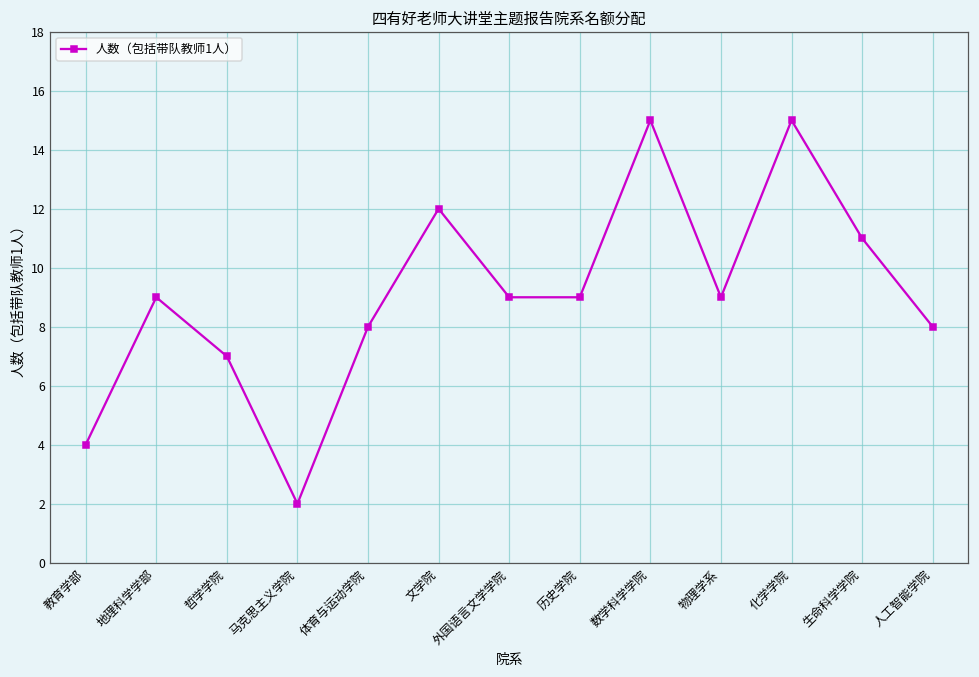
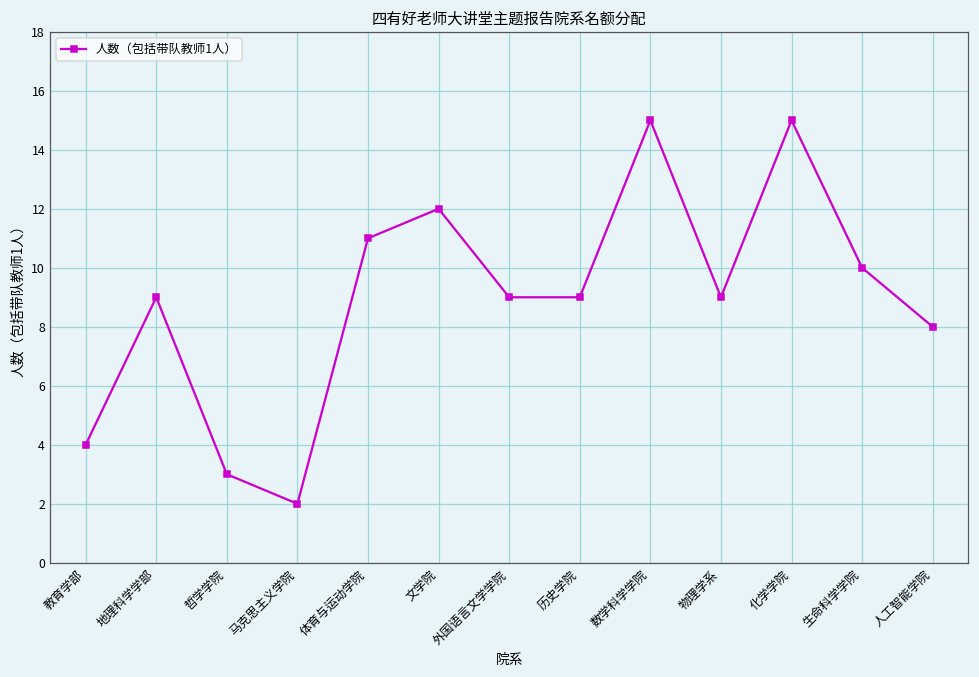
  {
    "教育学部": 4,
    "地理科学学部": 9,
-   "哲学学院": 7,
+   "哲学学院": 3,
    "马克思主义学院": 2,
-   "体育与运动学院": 8,
+   "体育与运动学院": 11,
    "文学院": 12,
    "外国语言文学学院": 9,
    "历史学院": 9,
    "数学科学学院": 15,
    "物理学系": 9,
    "化学学院": 15,
-   "生命科学学院": 11,
+   "生命科学学院": 10,
    "人工智能学院": 8
  }
